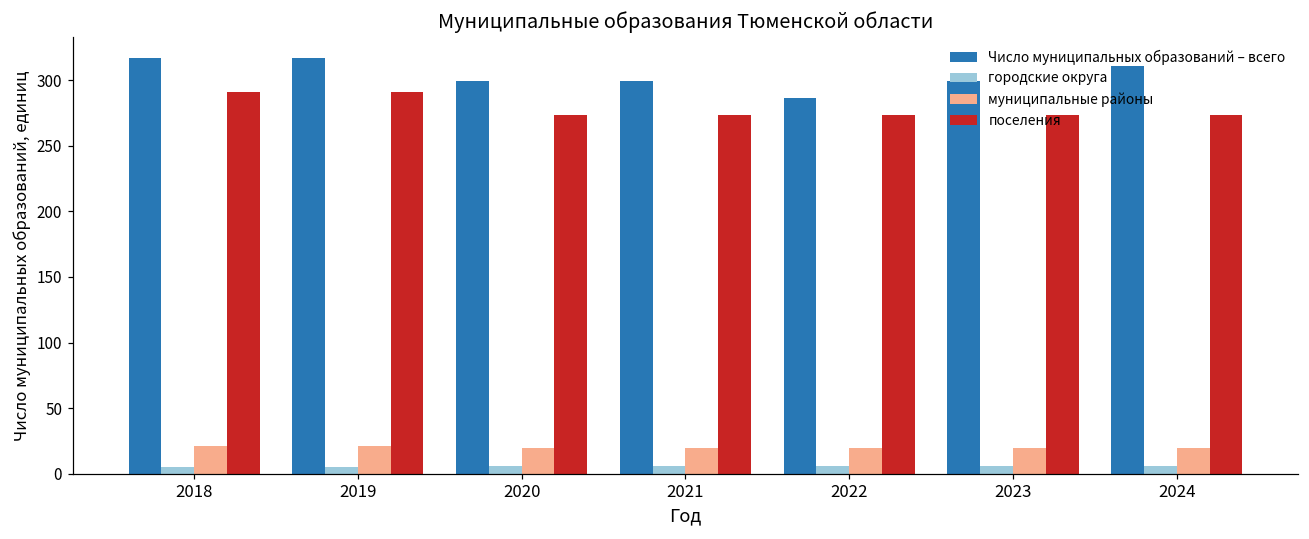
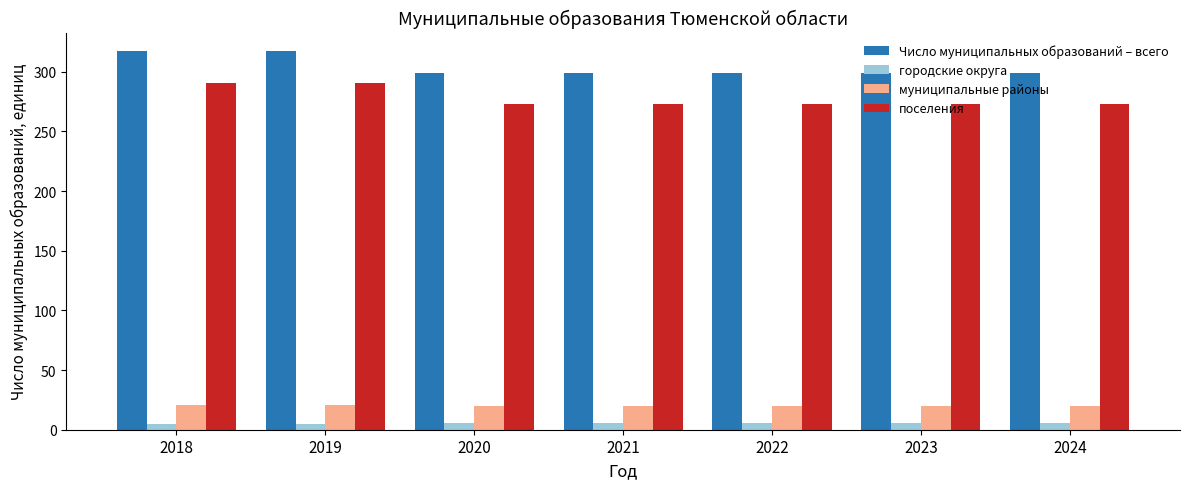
  {
    "Число муниципальных образований – всего": {
      "2018": 317,
      "2019": 317,
      "2020": 299,
      "2021": 299,
-     "2022": 286,
+     "2022": 299,
      "2023": 299,
-     "2024": 311
+     "2024": 299
    },
    "городские округа": {
      "2018": 5,
      "2019": 5,
      "2020": 6,
      "2021": 6,
      "2022": 6,
      "2023": 6,
      "2024": 6
    },
    "муниципальные районы": {
      "2018": 21,
      "2019": 21,
      "2020": 20,
      "2021": 20,
      "2022": 20,
      "2023": 20,
      "2024": 20
    },
    "поселения": {
      "2018": 291,
      "2019": 291,
      "2020": 273,
      "2021": 273,
      "2022": 273,
      "2023": 273,
      "2024": 273
    }
  }
